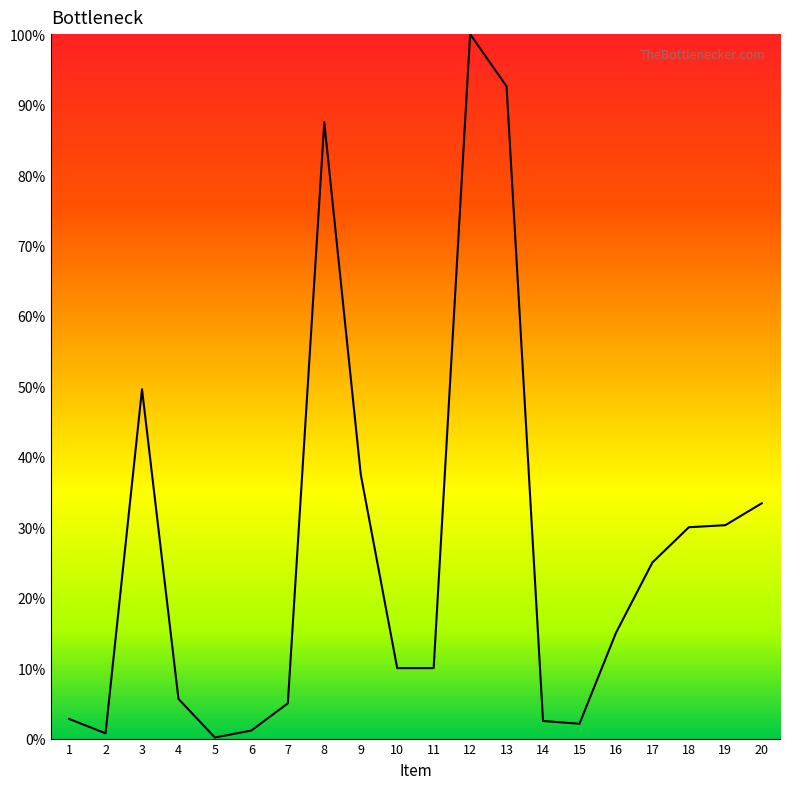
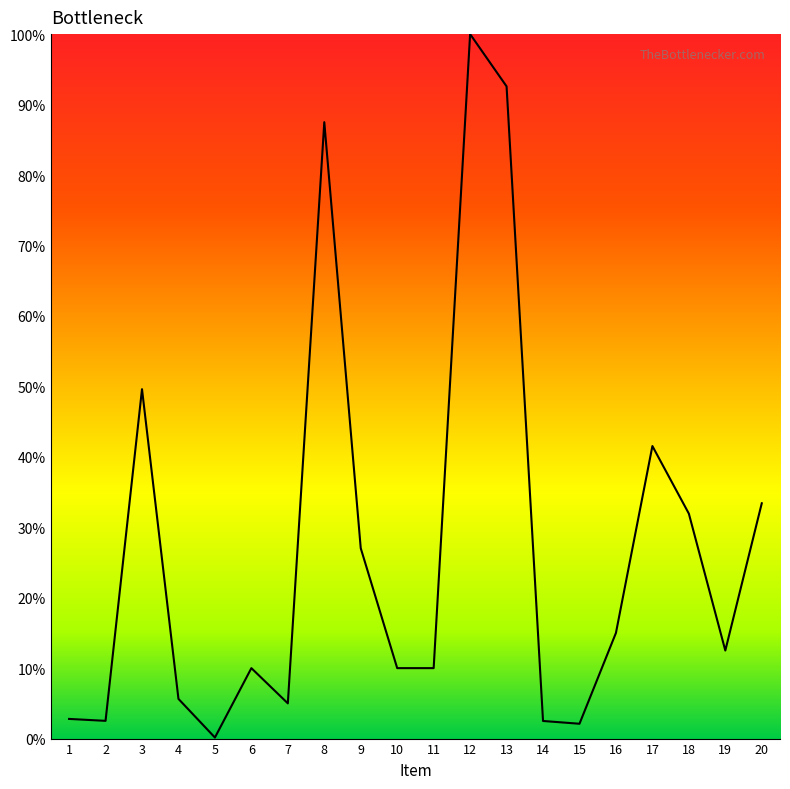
  {
    "1": "3%",
-   "2": "1%",
+   "2": "3%",
    "3": "50%",
    "4": "6%",
    "5": "0%",
-   "6": "1%",
+   "6": "10%",
    "7": "5%",
    "8": "88%",
-   "9": "38%",
+   "9": "27%",
    "10": "10%",
    "11": "10%",
    "12": "100%",
    "13": "93%",
    "14": "3%",
    "15": "2%",
    "16": "15%",
-   "17": "25%",
-   "18": "30%",
-   "19": "30%",
+   "17": "42%",
+   "18": "32%",
+   "19": "13%",
    "20": "33%"
  }
